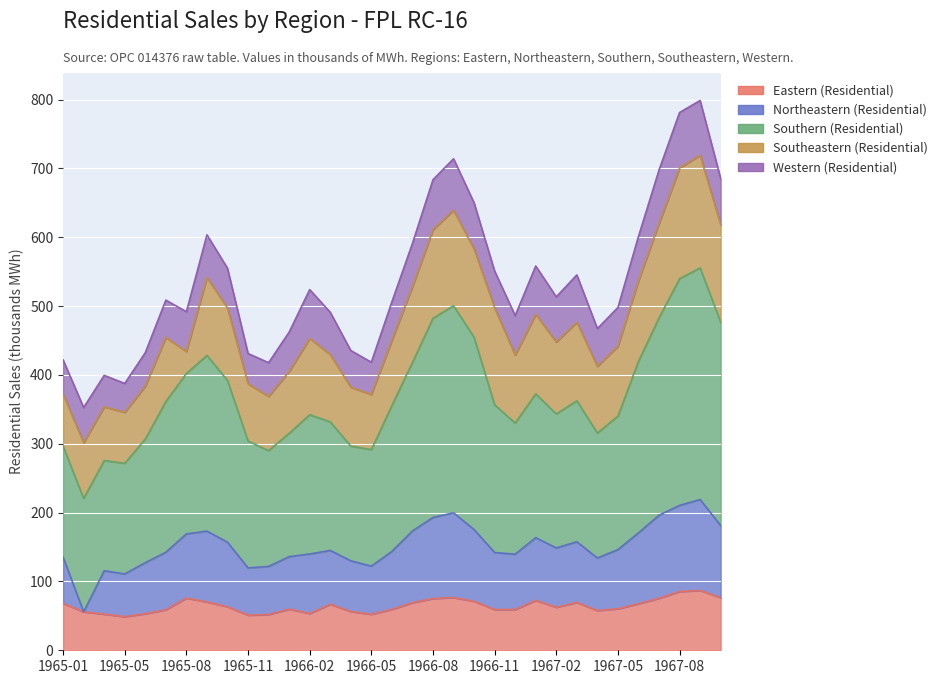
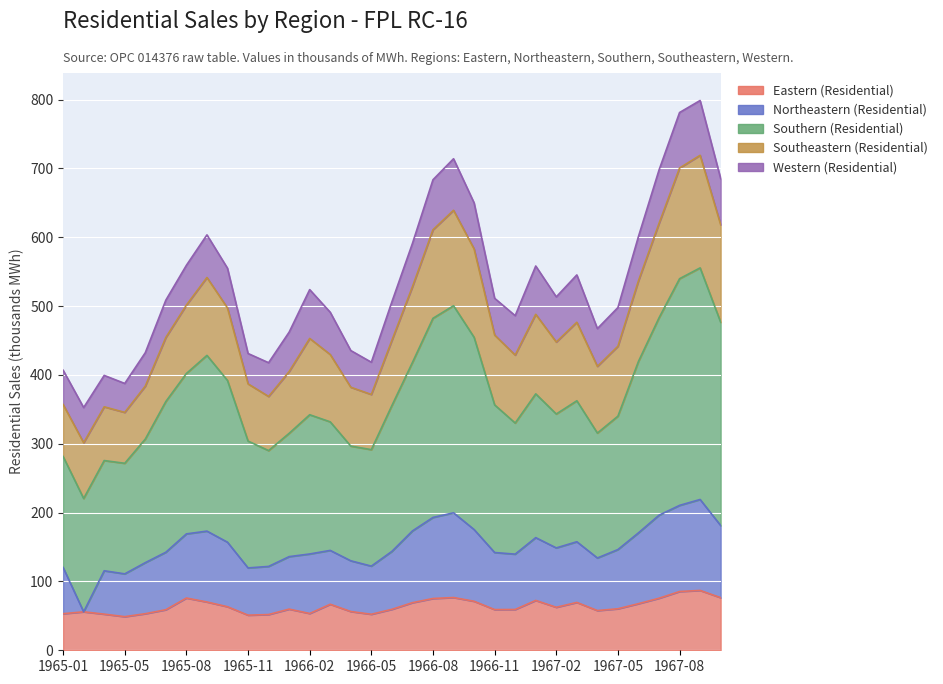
  {
    "Eastern (Residential)": {
-     "1965-01": 70,
+     "1965-01": 50,
      "1965-05": 50,
      "1965-08": 80,
      "1965-11": 50,
      "1966-02": 50,
      "1966-05": 50,
      "1966-08": 80,
      "1966-11": 60,
      "1967-02": 60,
      "1967-05": 60,
      "1967-08": 90
    },
    "Southern (Residential)": {
      "1965-01": 160,
      "1965-05": 160,
      "1965-08": 230,
      "1965-11": 180,
      "1966-02": 200,
      "1966-05": 170,
      "1966-08": 290,
      "1966-11": 210,
      "1967-02": 190,
      "1967-05": 190,
      "1967-08": 330
    },
    "Southeastern (Residential)": {
      "1965-01": 80,
      "1965-05": 70,
-     "1965-08": 30,
+     "1965-08": 100,
      "1965-11": 80,
      "1966-02": 110,
      "1966-05": 80,
      "1966-08": 130,
-     "1966-11": 140,
+     "1966-11": 100,
      "1967-02": 100,
      "1967-05": 100,
      "1967-08": 160
    }
  }
